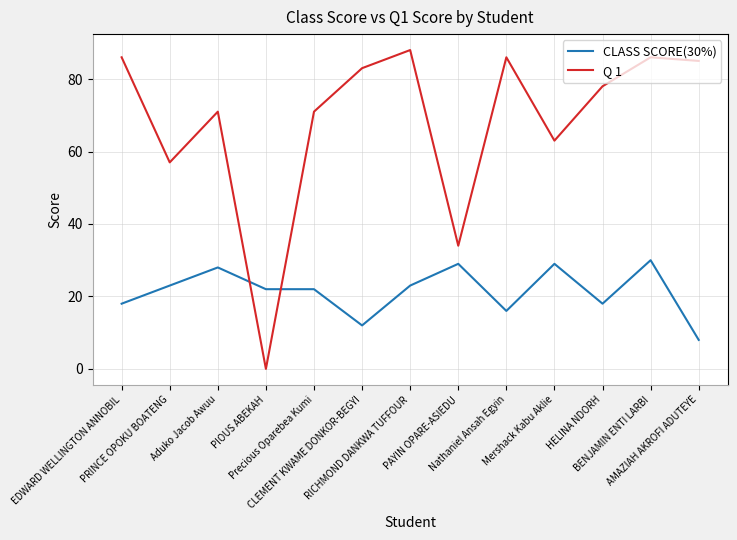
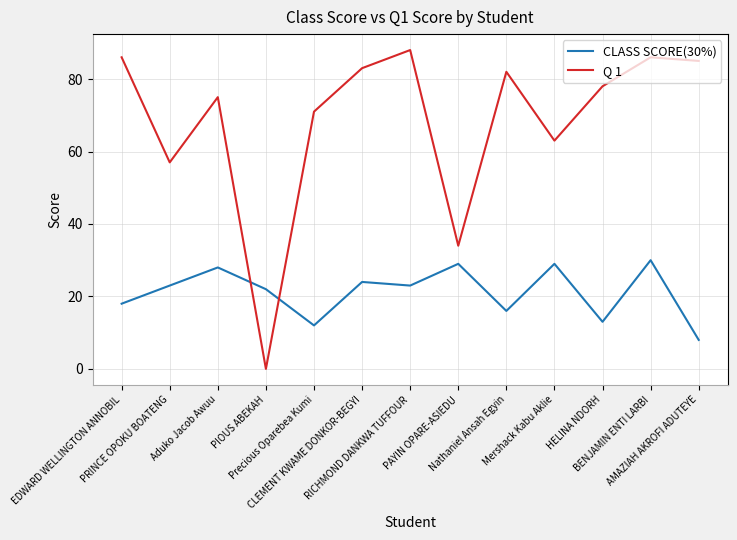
  {
    "CLASS SCORE(30%)": {
      "EDWARD WELLINGTON ANNOBIL": 18,
      "PRINCE OPOKU BOATENG": 23,
      "Aduko Jacob Awuu": 28,
      "PIOUS ABEKAH": 22,
-     "Precious Oparebea Kumi": 22,
-     "CLEMENT KWAME DONKOR-BEGYI": 12,
+     "Precious Oparebea Kumi": 12,
+     "CLEMENT KWAME DONKOR-BEGYI": 24,
      "RICHMOND DANKWA TUFFOUR": 23,
      "PAYIN OPARE-ASIEDU": 29,
      "Nathaniel Ansah Egyin": 16,
      "Mershack Kabu Aklie": 29,
-     "HELINA NDORH": 18,
+     "HELINA NDORH": 13,
      "BENJAMIN ENTI LARBI": 30,
      "AMAZIAH AKROFI ADUTEYE": 8
    },
    "Q 1": {
      "EDWARD WELLINGTON ANNOBIL": 86,
      "PRINCE OPOKU BOATENG": 57,
-     "Aduko Jacob Awuu": 71,
+     "Aduko Jacob Awuu": 75,
      "PIOUS ABEKAH": 0,
      "Precious Oparebea Kumi": 71,
      "CLEMENT KWAME DONKOR-BEGYI": 83,
      "RICHMOND DANKWA TUFFOUR": 88,
      "PAYIN OPARE-ASIEDU": 34,
-     "Nathaniel Ansah Egyin": 86,
+     "Nathaniel Ansah Egyin": 82,
      "Mershack Kabu Aklie": 63,
      "HELINA NDORH": 78
    }
  }
